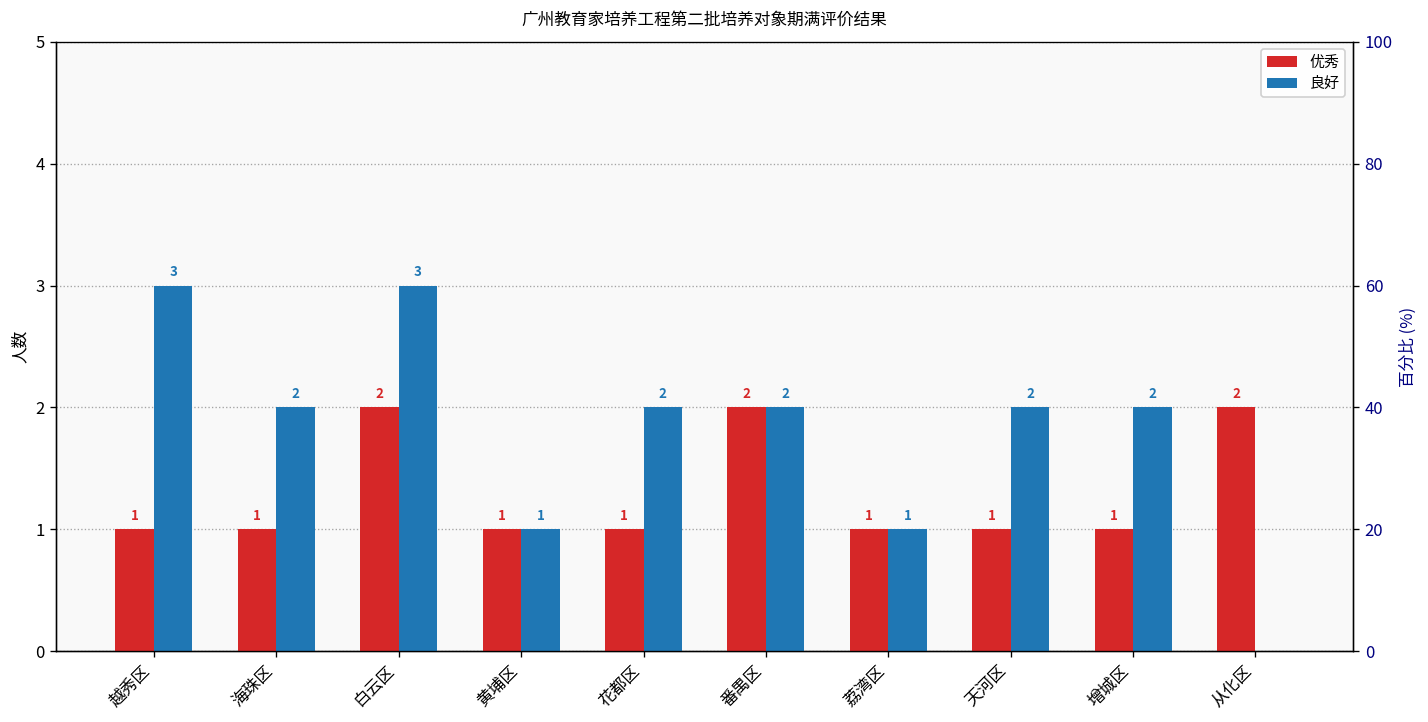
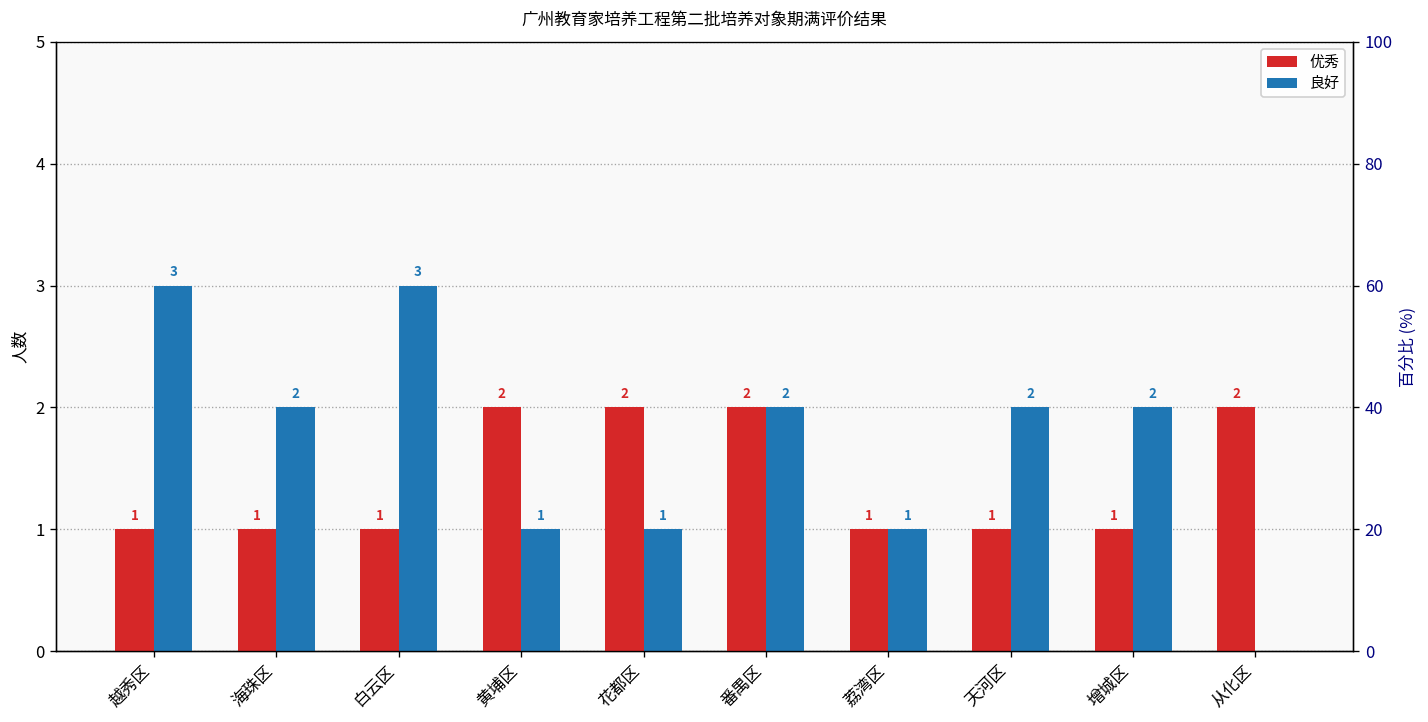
  {
    "优秀": {
      "越秀区": 1,
      "海珠区": 1,
-     "白云区": 2,
-     "黄埔区": 1,
-     "花都区": 1,
+     "白云区": 1,
+     "黄埔区": 2,
+     "花都区": 2,
      "番禺区": 2,
      "荔湾区": 1,
      "天河区": 1,
      "增城区": 1,
      "从化区": 2
    },
    "良好": {
      "越秀区": 3,
      "海珠区": 2,
      "白云区": 3,
      "黄埔区": 1,
-     "花都区": 2,
+     "花都区": 1,
      "番禺区": 2,
      "荔湾区": 1,
      "天河区": 2,
      "增城区": 2
    }
  }
